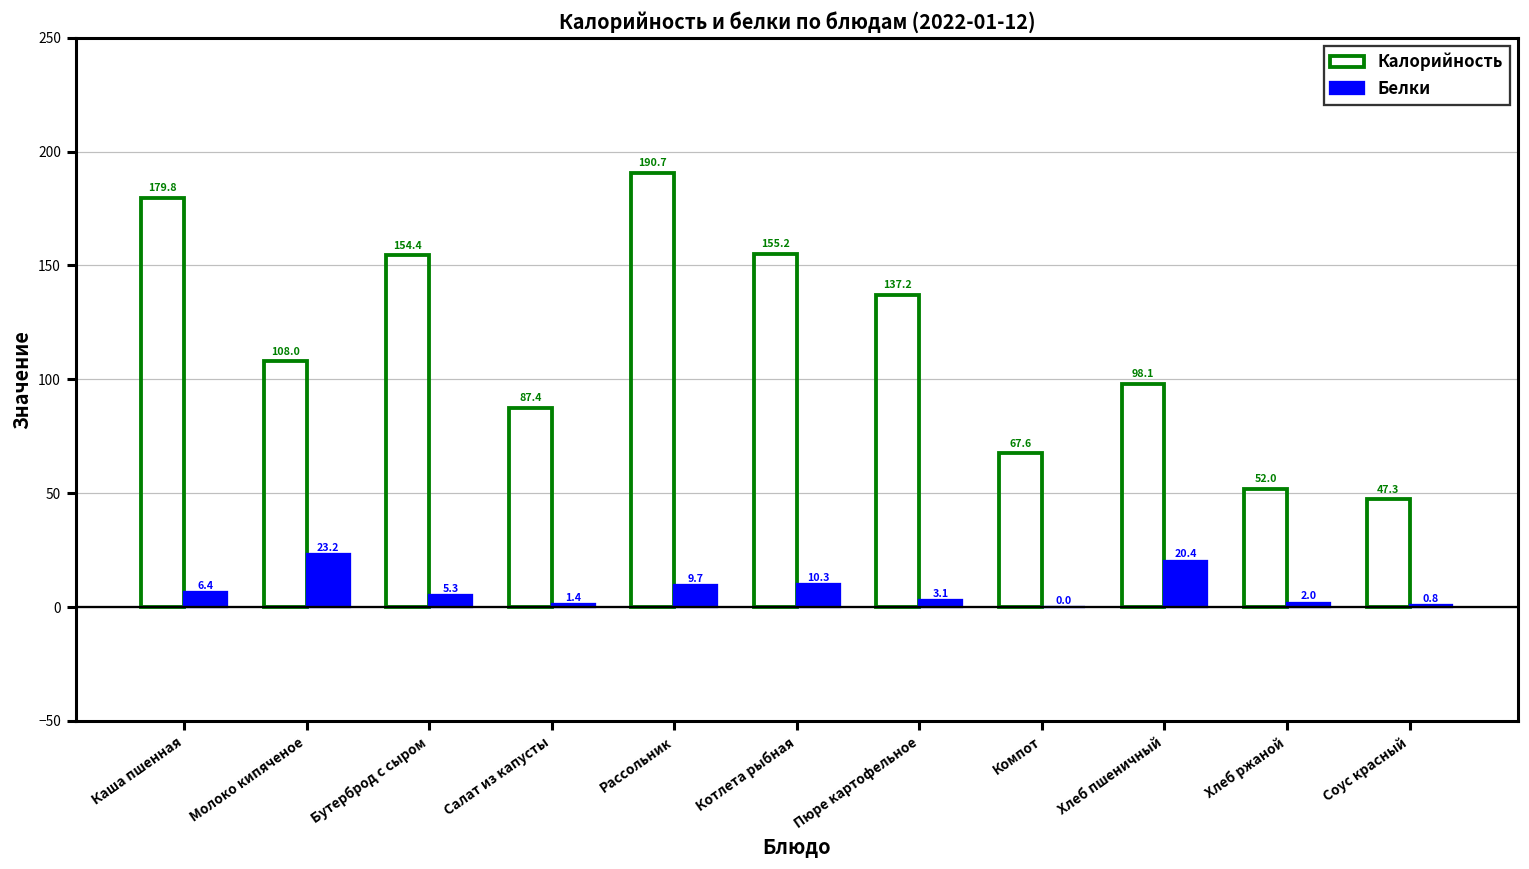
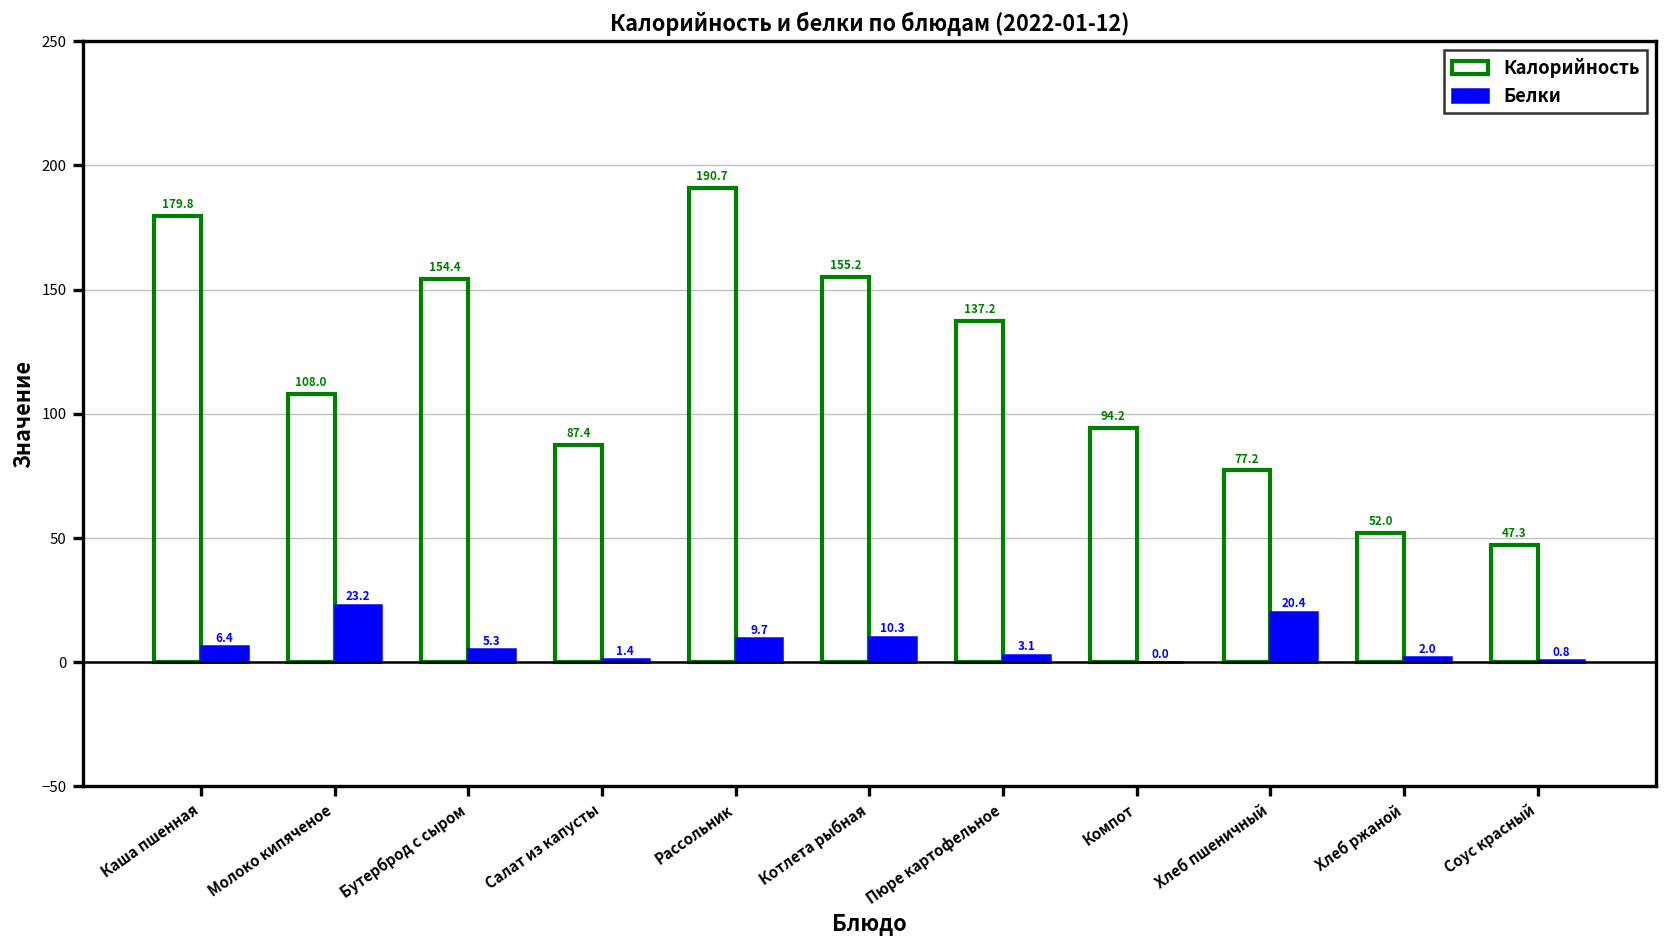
  {
    "Калорийность": {
      "Каша пшенная": 179.8,
      "Молоко кипяченое": 108.0,
      "Бутерброд с сыром": 154.4,
      "Салат из капусты": 87.4,
      "Рассольник": 190.7,
      "Котлета рыбная": 155.2,
      "Пюре картофельное": 137.2,
-     "Компот": 67.6,
-     "Хлеб пшеничный": 98.1,
+     "Компот": 94.2,
+     "Хлеб пшеничный": 77.2,
      "Хлеб ржаной": 52.0,
      "Соус красный": 47.3
    },
    "Белки": {
      "Каша пшенная": 6.4,
      "Молоко кипяченое": 23.2,
      "Бутерброд с сыром": 5.3,
      "Салат из капусты": 1.4,
      "Рассольник": 9.7,
      "Котлета рыбная": 10.3,
      "Пюре картофельное": 3.1,
      "Компот": 0.0,
      "Хлеб пшеничный": 20.4,
      "Хлеб ржаной": 2.0,
      "Соус красный": 0.8
    }
  }
